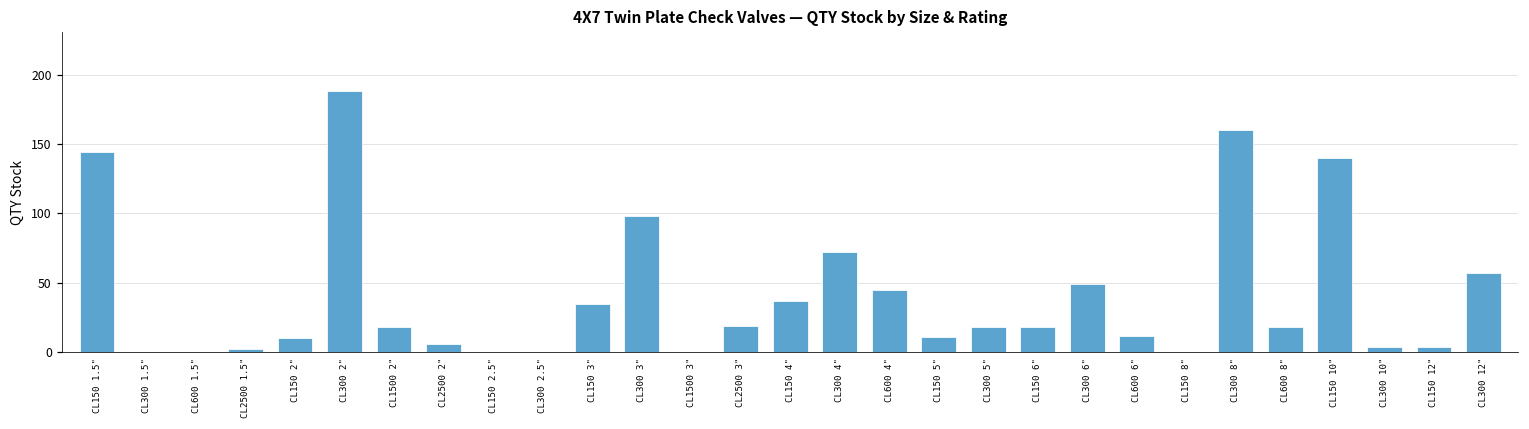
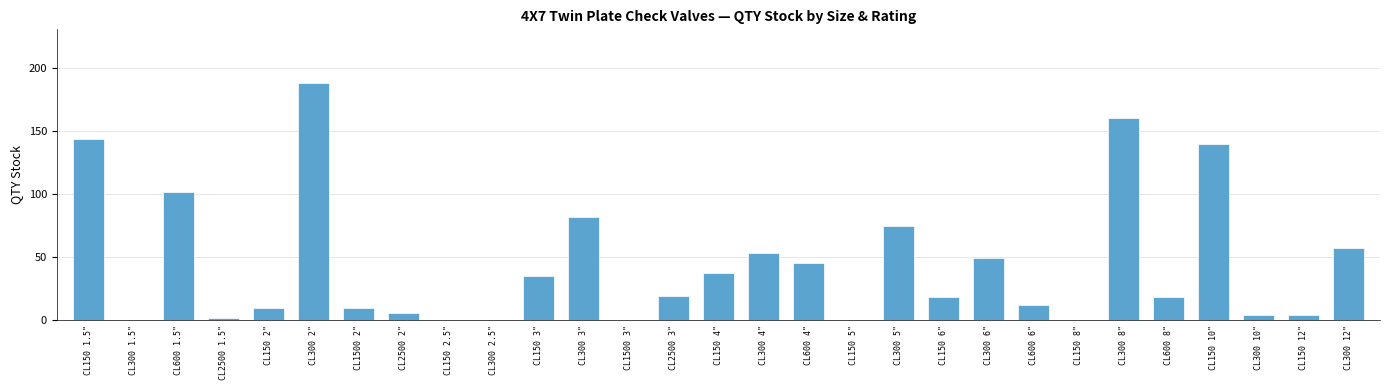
  {
    "CL150 1.5\"": 144,
    "CL300 1.5\"": 0,
-   "CL600 1.5\"": 0,
+   "CL600 1.5\"": 102,
    "CL2500 1.5\"": 2,
    "CL150 2\"": 10,
    "CL300 2\"": 188,
-   "CL1500 2\"": 18,
+   "CL1500 2\"": 10,
    "CL2500 2\"": 6,
    "CL150 2.5\"": 0,
    "CL300 2.5\"": 0,
    "CL150 3\"": 35,
-   "CL300 3\"": 98,
+   "CL300 3\"": 82,
    "CL1500 3\"": 0,
    "CL2500 3\"": 19,
    "CL150 4\"": 37,
-   "CL300 4\"": 72,
+   "CL300 4\"": 53,
    "CL600 4\"": 45,
-   "CL150 5\"": 11,
-   "CL300 5\"": 18,
+   "CL150 5\"": 0,
+   "CL300 5\"": 75,
    "CL150 6\"": 18,
    "CL300 6\"": 49,
    "CL600 6\"": 12,
    "CL150 8\"": 0,
    "CL300 8\"": 160,
    "CL600 8\"": 18,
    "CL150 10\"": 140,
    "CL300 10\"": 4,
    "CL150 12\"": 4,
    "CL300 12\"": 57
  }
